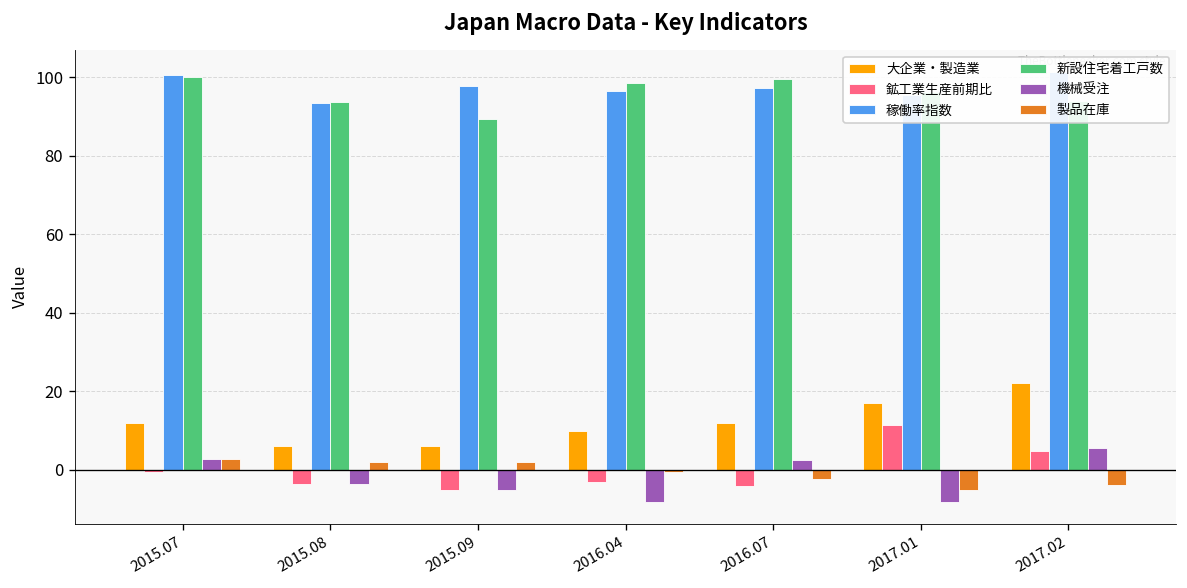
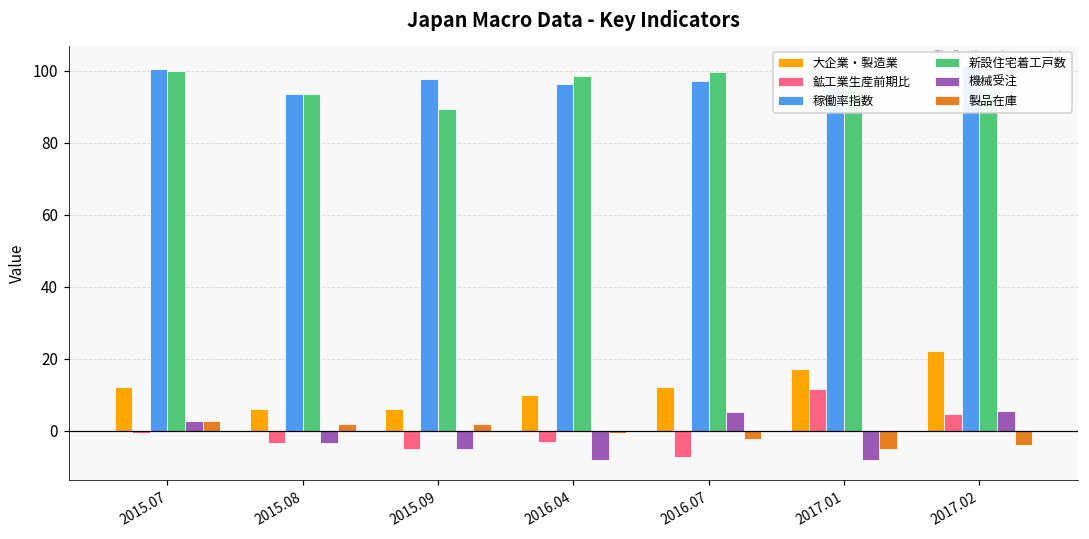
  {
    "鉱工業生産前期比": {
      "2015.08": -4,
      "2015.09": -5,
      "2016.04": -3,
-     "2016.07": -4,
+     "2016.07": -7,
      "2017.01": 12,
      "2017.02": 5
    },
    "稼働率指数": {
      "2015.07": 101,
      "2015.08": 93,
      "2015.09": 98,
      "2016.04": 96,
      "2016.07": 97
    },
    "新設住宅着工戸数": {
      "2015.07": 100,
      "2015.08": 94,
      "2015.09": 89,
      "2016.04": 99,
      "2016.07": 100
    },
    "機械受注": {
      "2015.07": 3,
      "2015.08": -4,
      "2015.09": -5,
      "2016.04": -8,
-     "2016.07": 2,
+     "2016.07": 5,
      "2017.01": -8,
      "2017.02": 6
    }
  }
